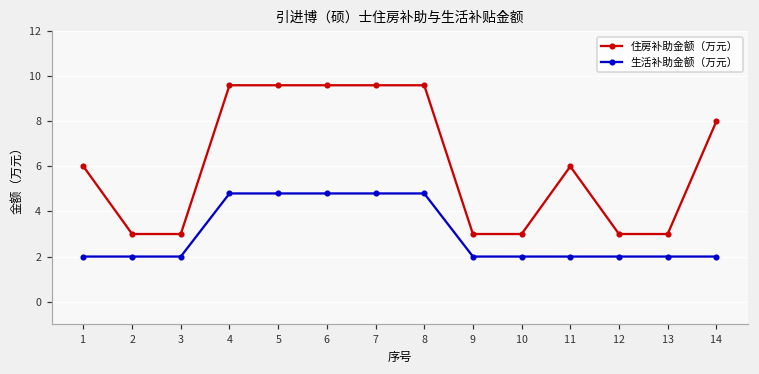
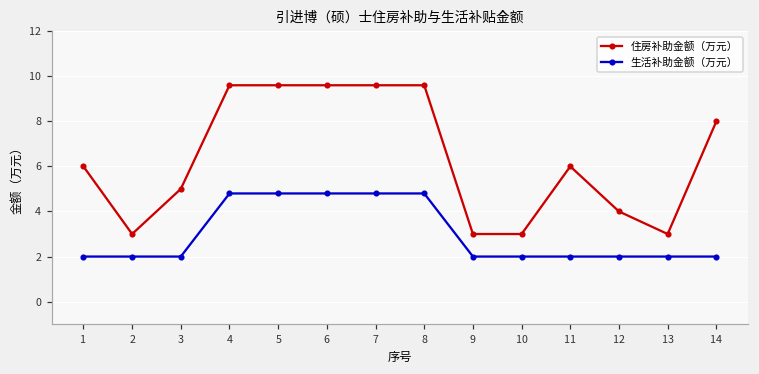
  {
    "住房补助金额（万元）": {
      "1": 6,
      "2": 3,
-     "3": 3,
+     "3": 5,
      "4": 9.6,
      "5": 9.6,
      "6": 9.6,
      "7": 9.6,
      "8": 9.6,
      "9": 3,
      "10": 3,
      "11": 6,
-     "12": 3,
+     "12": 4,
      "13": 3,
      "14": 8
    },
    "生活补助金额（万元）": {
      "1": 2,
      "2": 2,
      "3": 2,
      "4": 4.8,
      "5": 4.8,
      "6": 4.8,
      "7": 4.8,
      "8": 4.8,
      "9": 2,
      "10": 2,
      "11": 2,
      "12": 2,
      "13": 2,
      "14": 2
    }
  }
